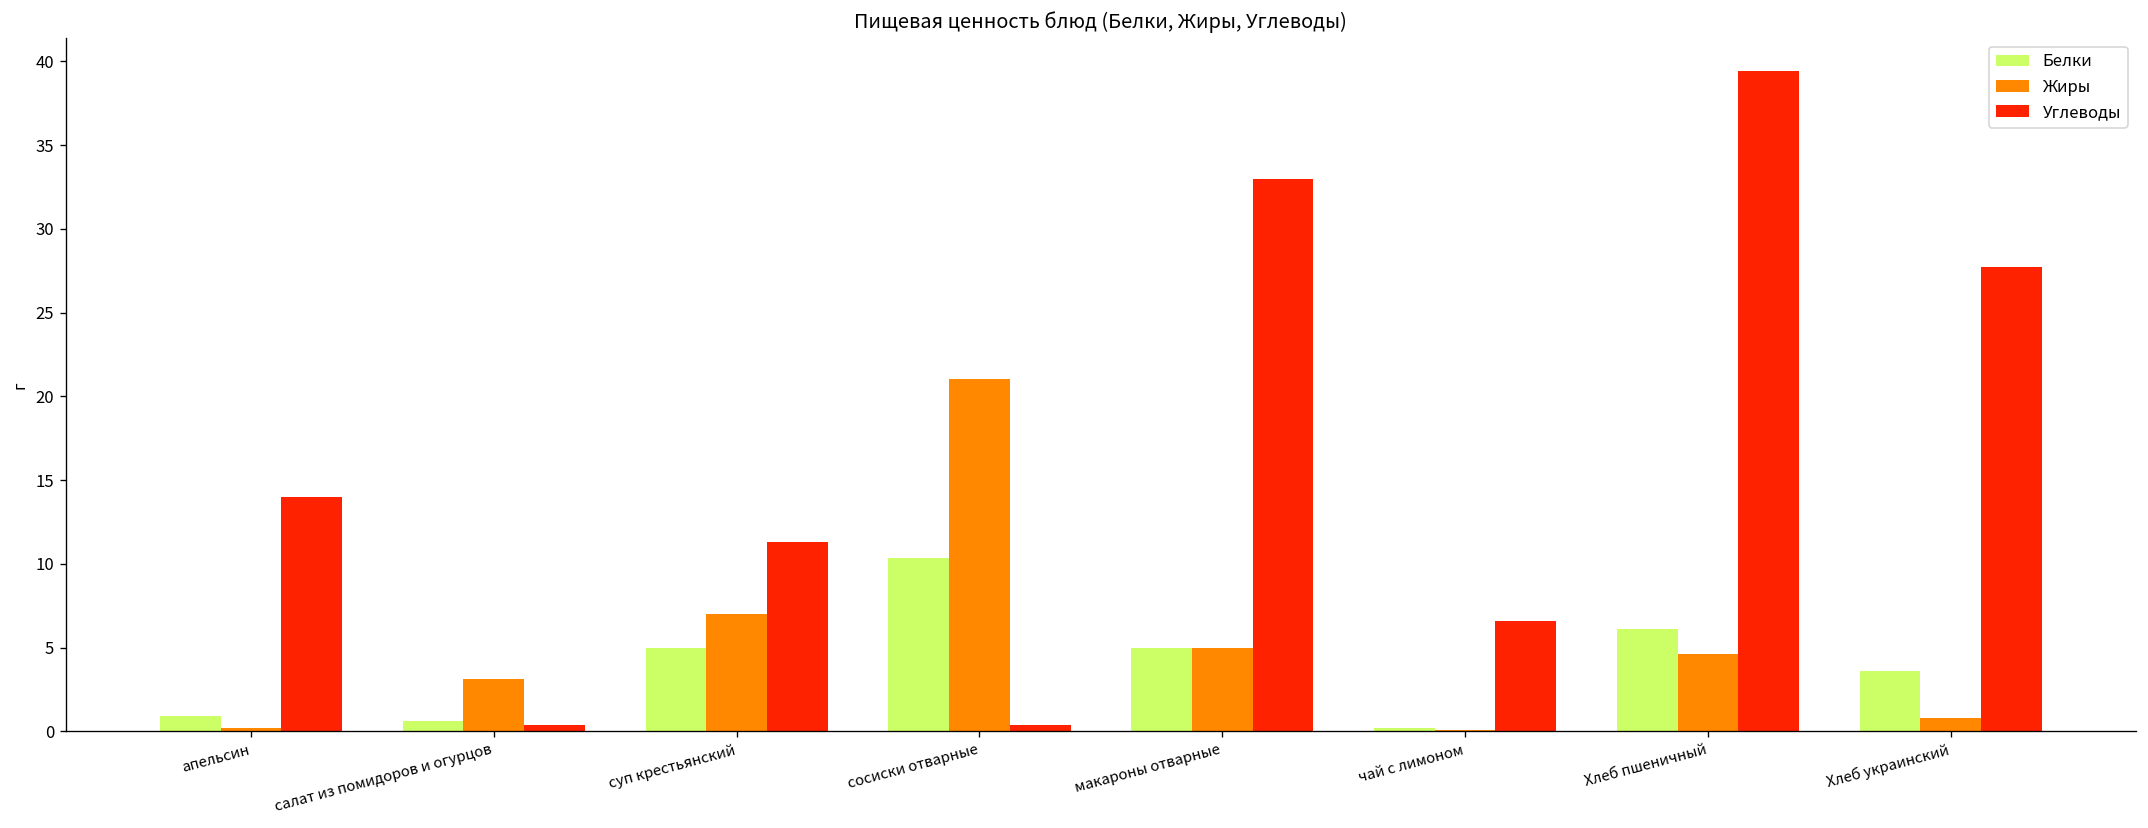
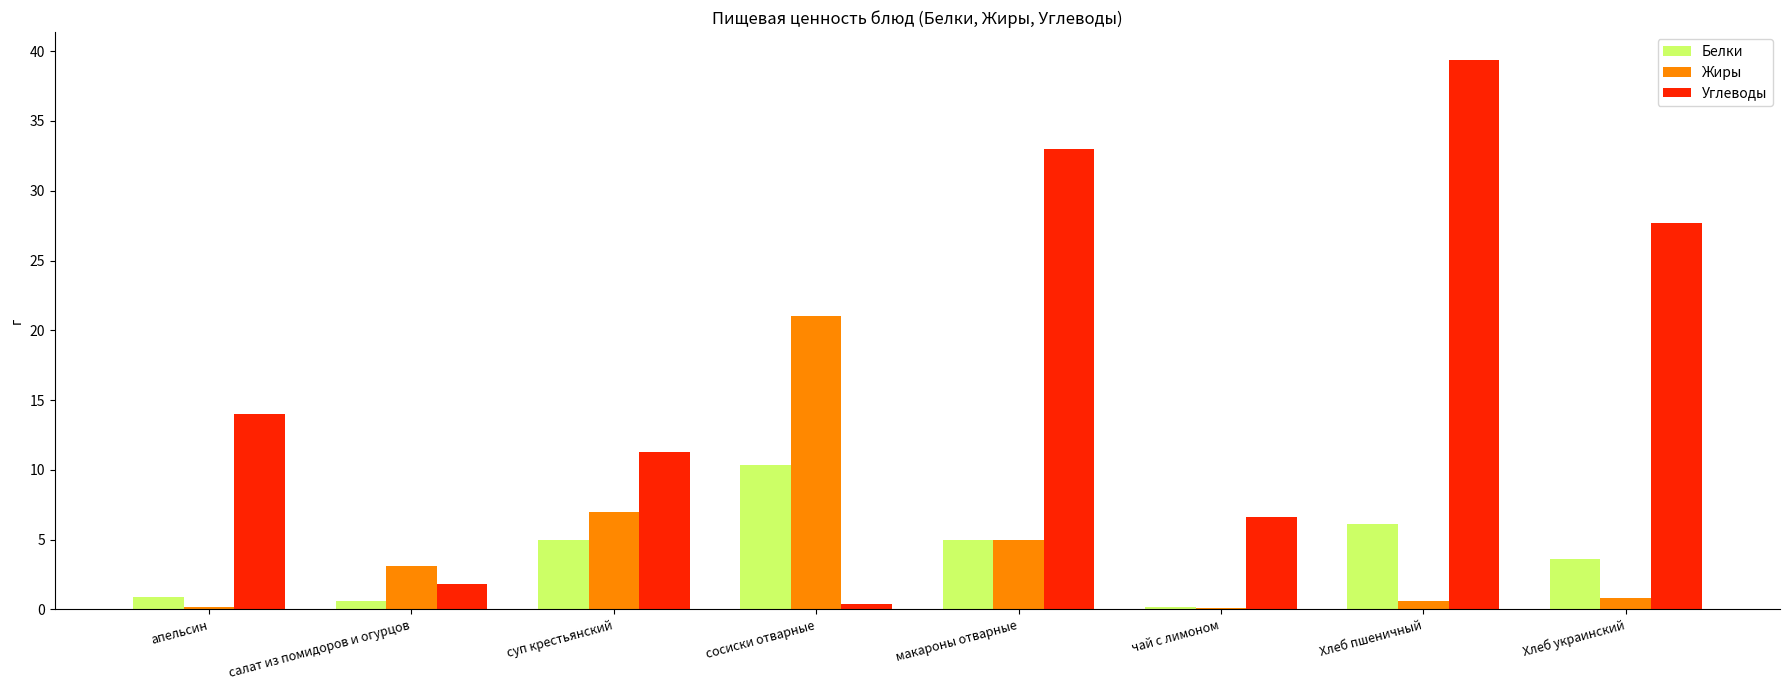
  {
    "Белки": {
      "апельсин": 0.9,
      "салат из помидоров и огурцов": 0.6,
      "суп крестьянский": 5.0,
      "сосиски отварные": 10.3,
      "макароны отварные": 5.0,
      "чай с лимоном": 0.2,
      "Хлеб пшеничный": 6.1,
      "Хлеб украинский": 3.6
    },
    "Жиры": {
      "апельсин": 0.2,
      "салат из помидоров и огурцов": 3.1,
      "суп крестьянский": 7.0,
      "сосиски отварные": 21.0,
      "макароны отварные": 5.0,
-     "Хлеб пшеничный": 4.6,
+     "Хлеб пшеничный": 0.6,
      "Хлеб украинский": 0.8
    },
    "Углеводы": {
      "апельсин": 14.0,
-     "салат из помидоров и огурцов": 0.4,
+     "салат из помидоров и огурцов": 1.8,
      "суп крестьянский": 11.3,
      "сосиски отварные": 0.4,
      "макароны отварные": 33.0,
      "чай с лимоном": 6.6,
      "Хлеб пшеничный": 39.4,
      "Хлеб украинский": 27.7
    }
  }
